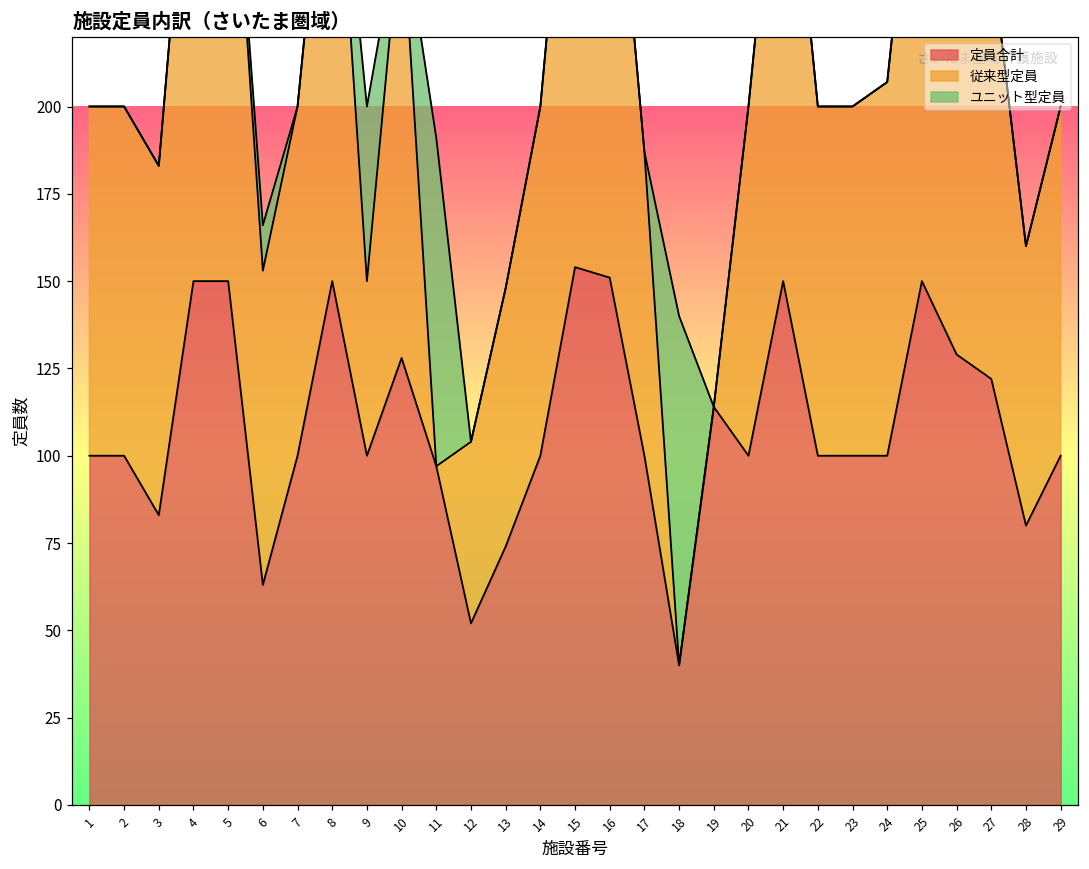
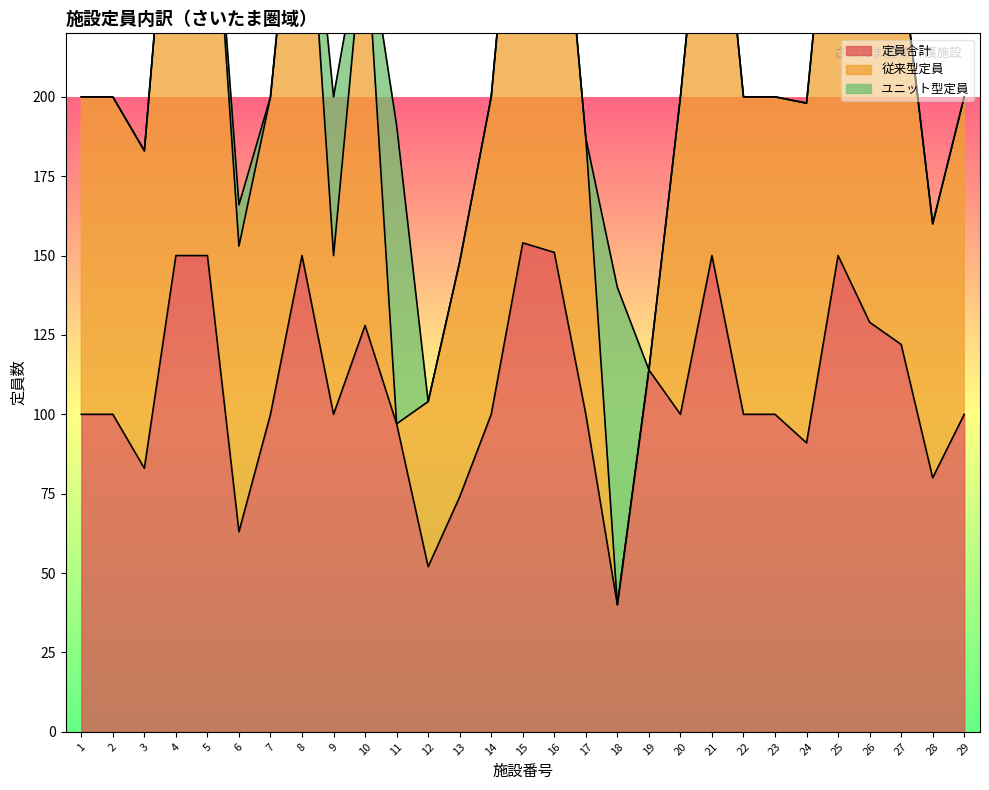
  {
    "定員合計": {
      "1": 100,
      "2": 100,
      "3": 83,
      "4": 150,
      "5": 150,
      "6": 63,
      "7": 100,
      "8": 150,
      "9": 100,
      "10": 128,
      "12": 52,
      "13": 74,
      "14": 100,
      "15": 154,
      "16": 151,
      "17": 100,
      "20": 100,
      "21": 150,
      "22": 100,
      "23": 100,
-     "24": 100,
+     "24": 91,
      "25": 150,
      "26": 129,
      "27": 122,
      "28": 80,
      "29": 100
    },
    "従来型定員": {
      "6": 90,
      "9": 50
    },
    "ユニット型定員": {
      "6": 13,
      "9": 50,
      "11": 94,
      "18": 100
    }
  }
